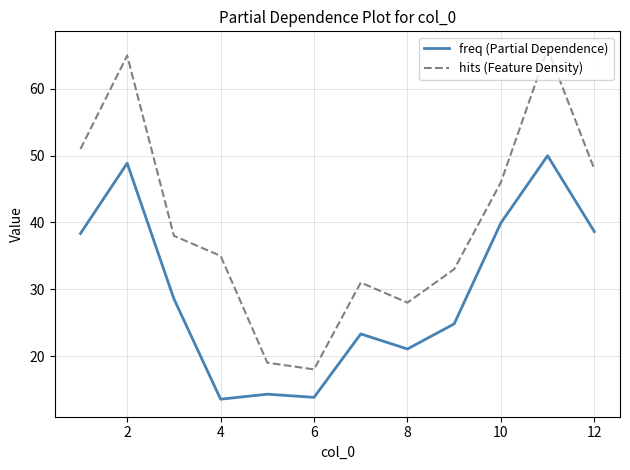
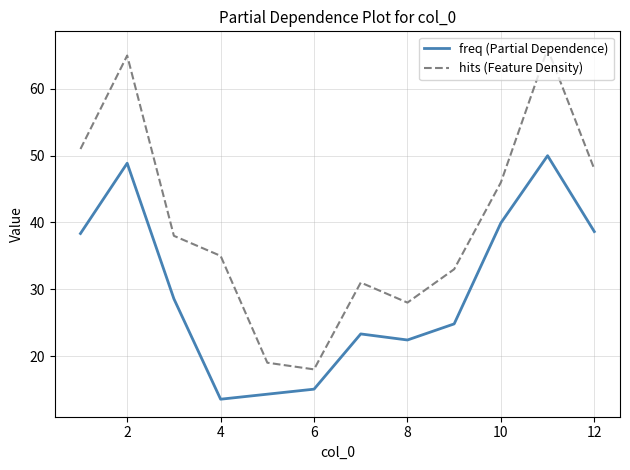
  {
    "freq (Partial Dependence)": {
      "2": 49,
      "4": 14,
-     "6": 14,
-     "8": 21,
+     "6": 15,
+     "8": 22,
      "10": 40,
      "12": 39
    },
    "hits (Feature Density)": {
      "2": 65,
      "4": 35,
      "6": 18,
      "8": 28,
      "10": 46,
      "12": 48
    }
  }
